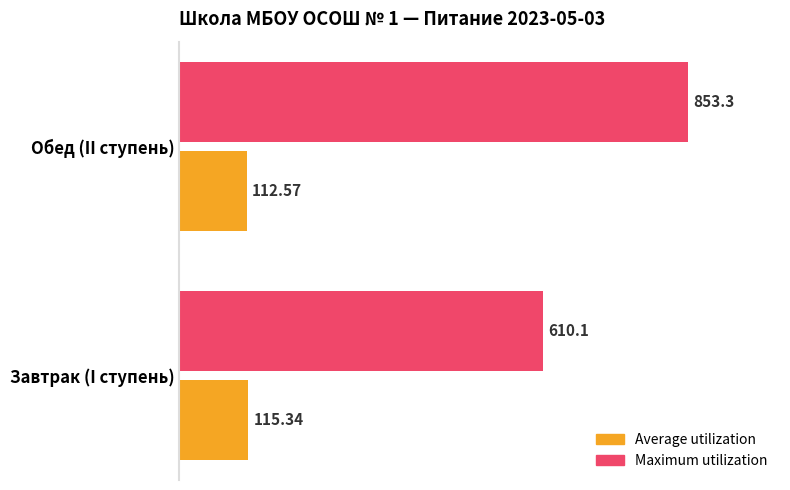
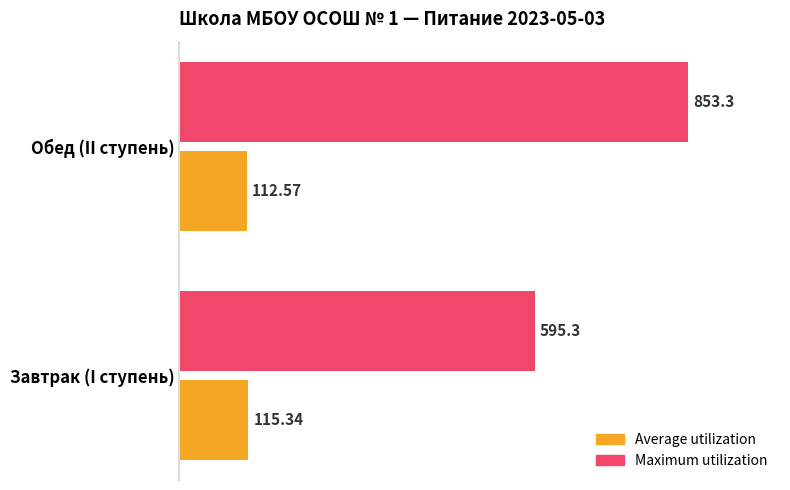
  {
    "Average utilization": {
      "Обед (II ступень)": 112.57,
      "Завтрак (I ступень)": 115.34
    },
    "Maximum utilization": {
      "Обед (II ступень)": 853.3,
-     "Завтрак (I ступень)": 610.1
+     "Завтрак (I ступень)": 595.3
    }
  }
